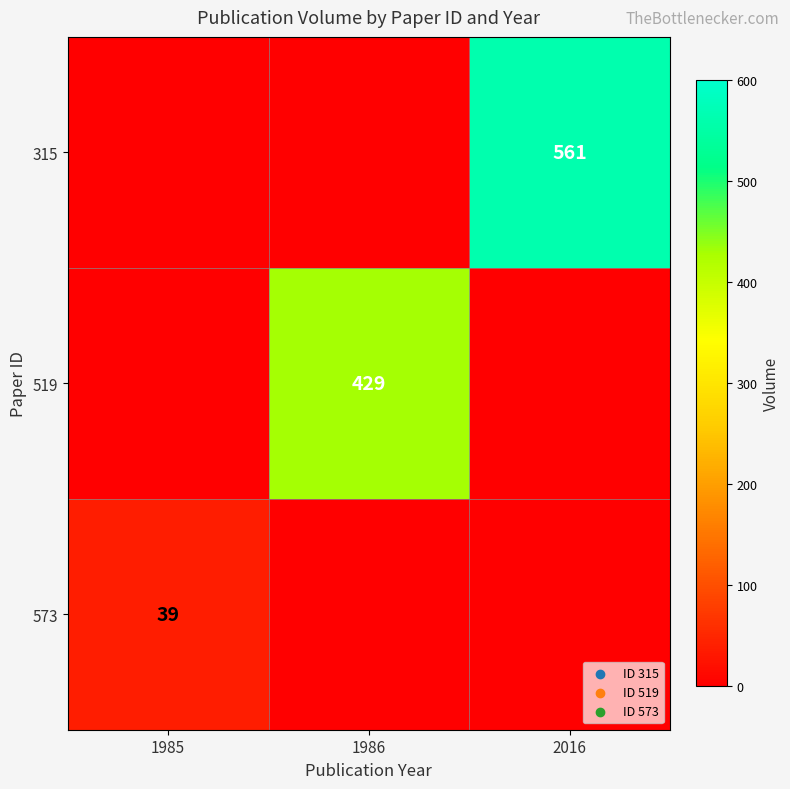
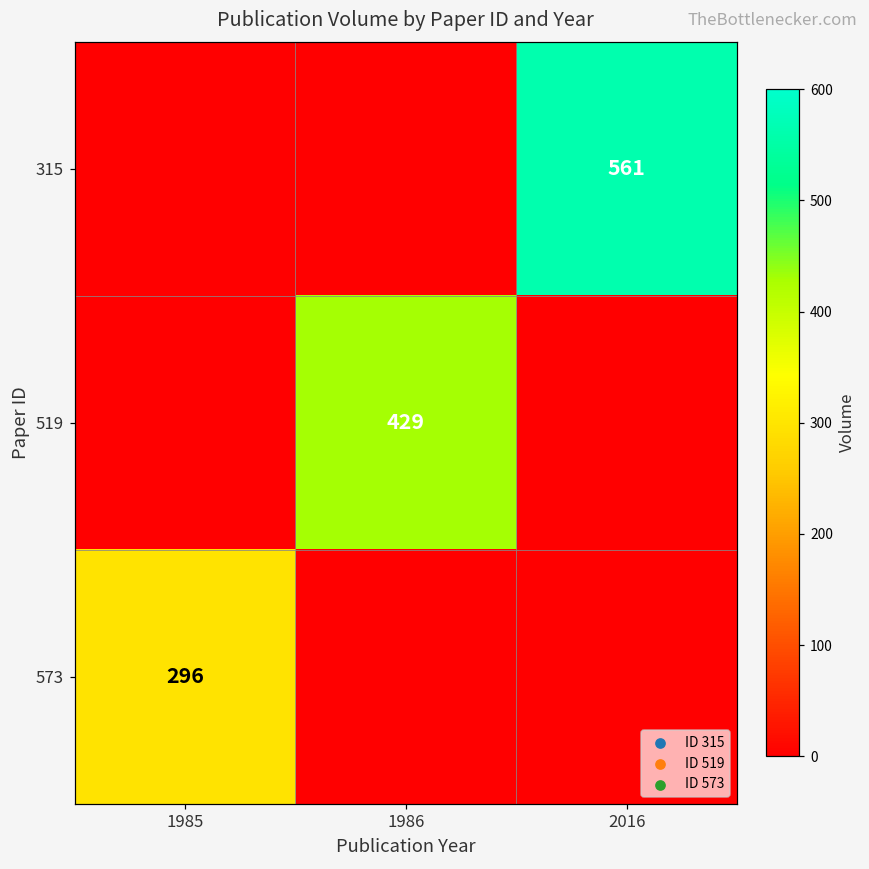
  {
    "315": {
      "2016": 561
    },
    "519": {
      "1986": 429
    },
    "573": {
-     "1985": 39
+     "1985": 296
    }
  }
